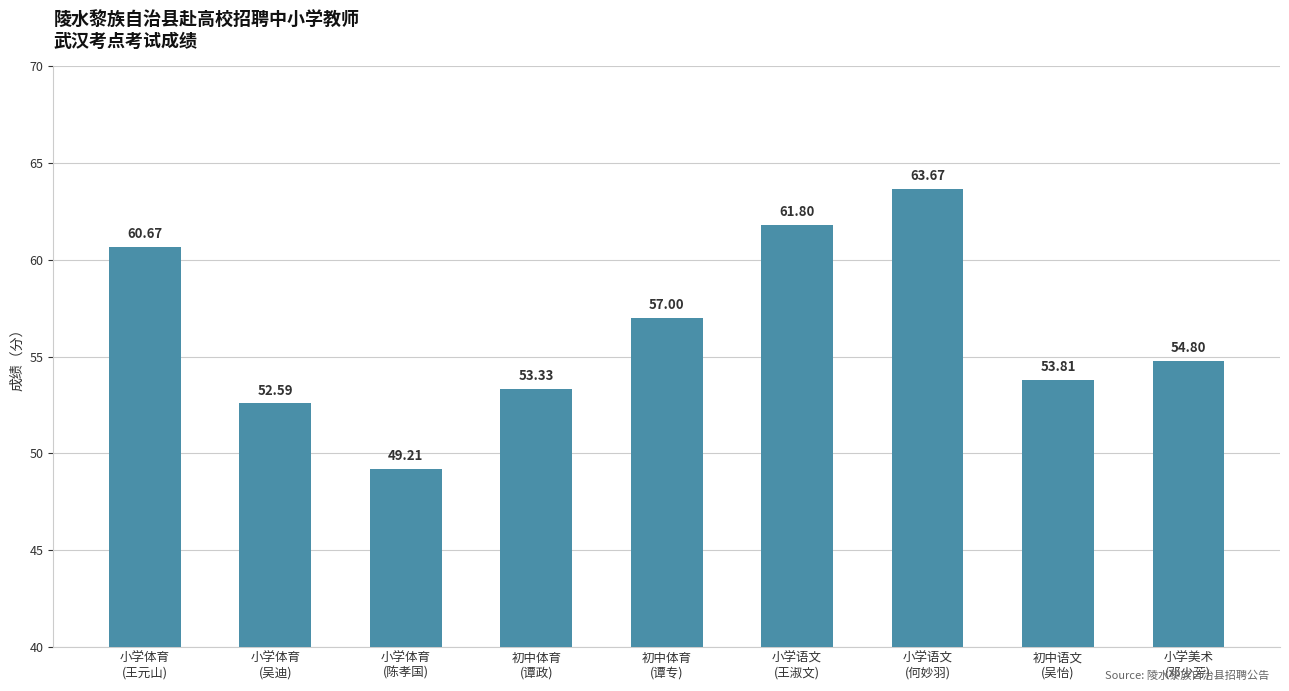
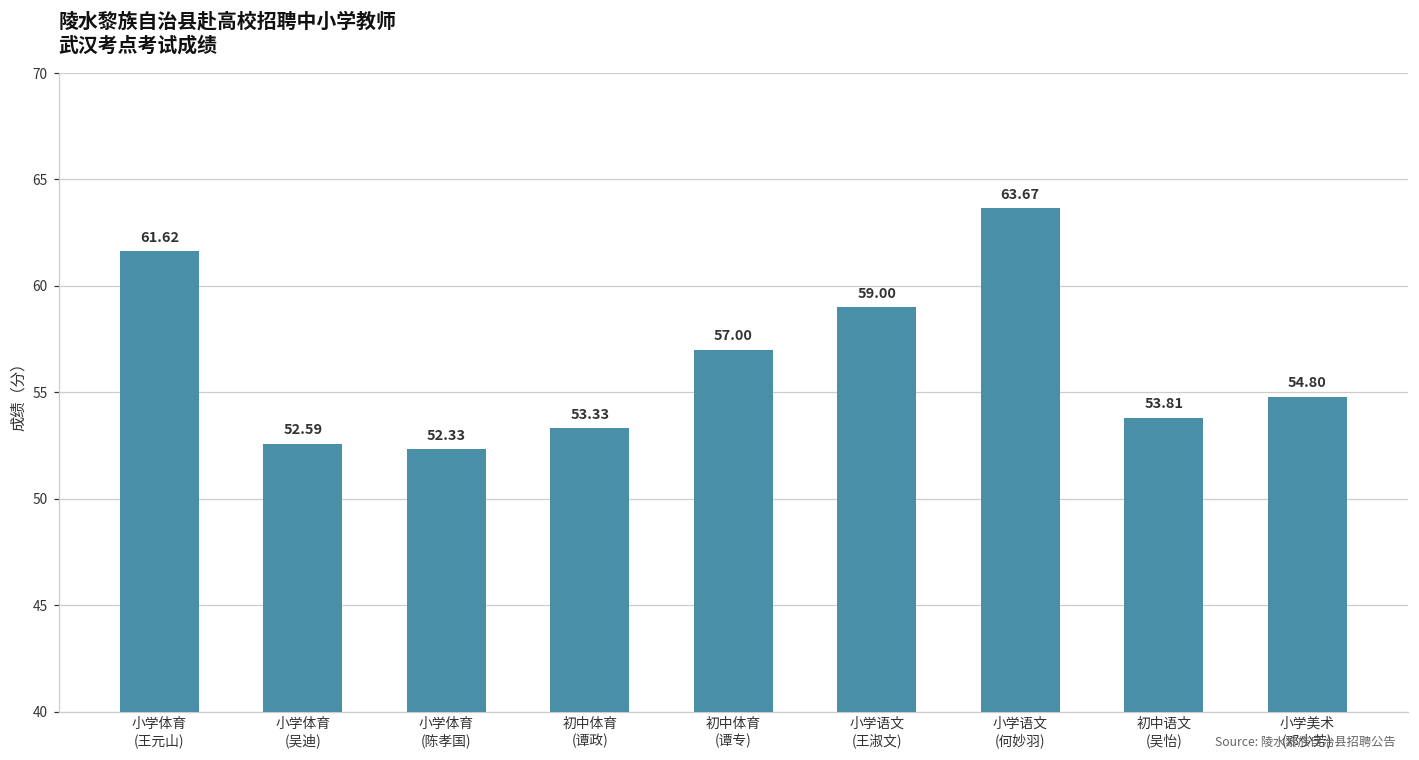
  {
-   "小学体育 (王元山)": 60.67,
+   "小学体育 (王元山)": 61.62,
    "小学体育 (吴迪)": 52.59,
-   "小学体育 (陈孝国)": 49.21,
+   "小学体育 (陈孝国)": 52.33,
    "初中体育 (谭政)": 53.33,
    "初中体育 (谭专)": 57.00,
-   "小学语文 (王淑文)": 61.80,
+   "小学语文 (王淑文)": 59.00,
    "小学语文 (何妙羽)": 63.67,
    "初中语文 (吴怡)": 53.81,
    "小学美术 (邓少芳)": 54.80
  }
